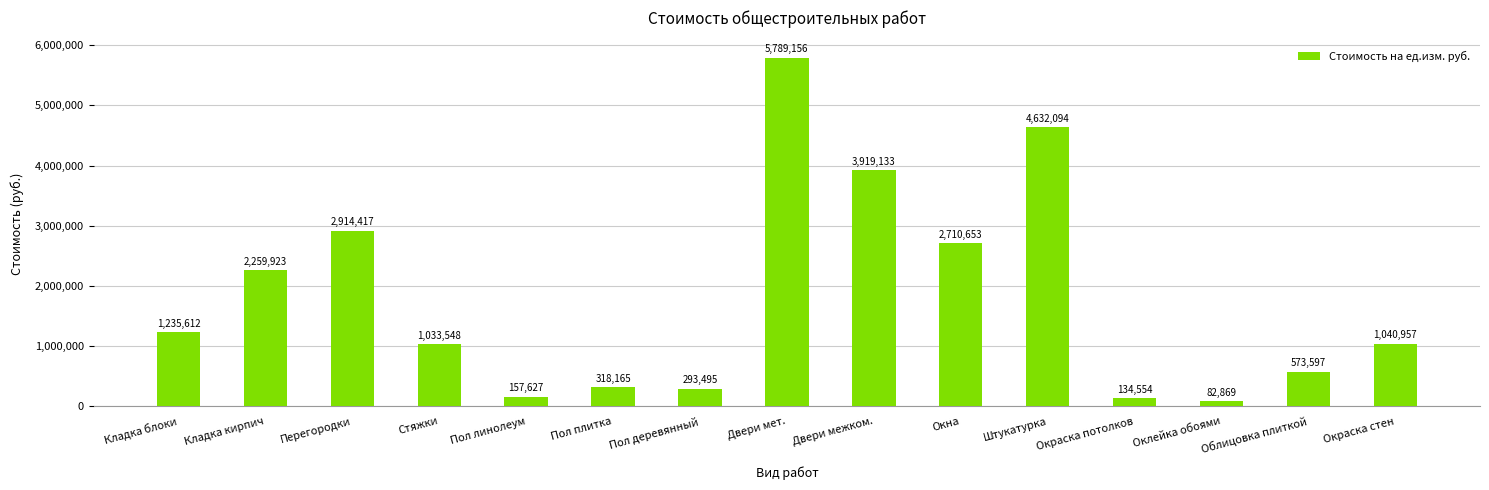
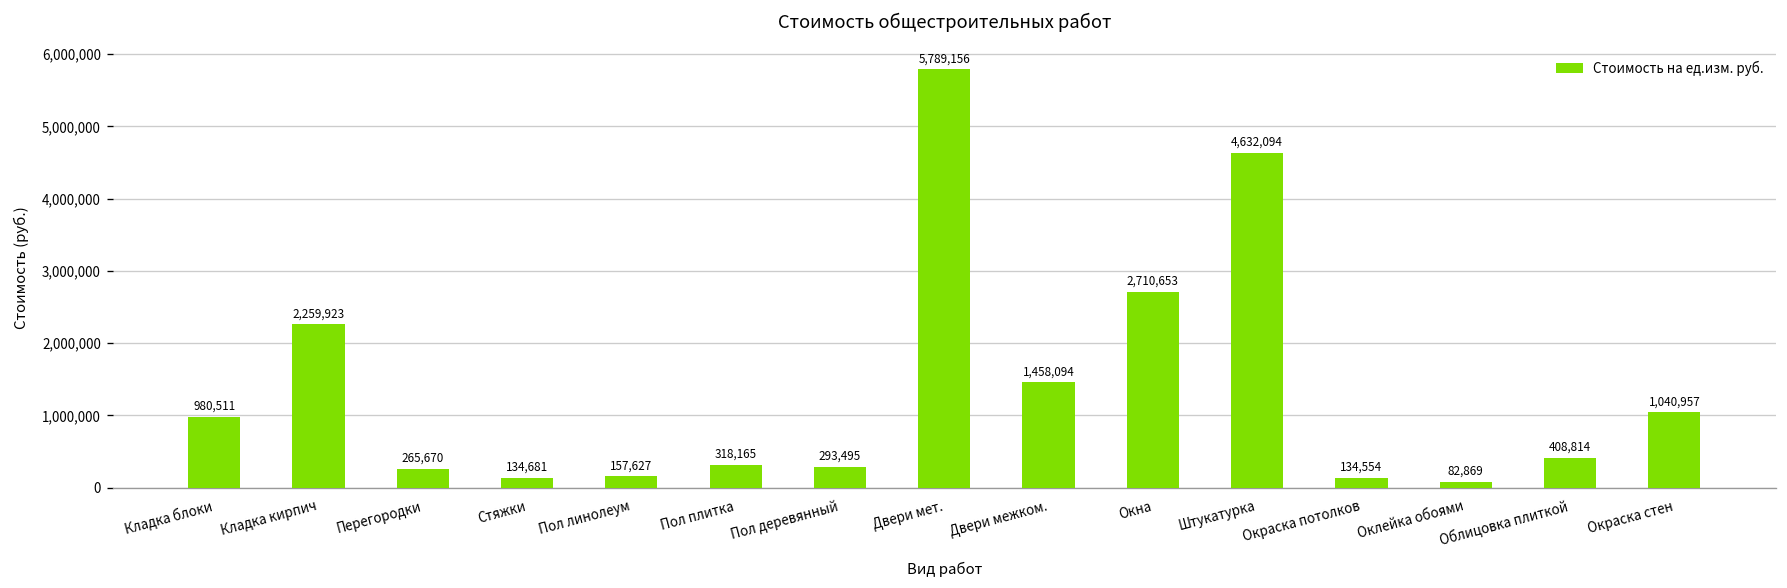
  {
-   "Кладка блоки": "1,235,612",
+   "Кладка блоки": "980,511",
    "Кладка кирпич": "2,259,923",
-   "Перегородки": "2,914,417",
-   "Стяжки": "1,033,548",
+   "Перегородки": "265,670",
+   "Стяжки": "134,681",
    "Пол линолеум": "157,627",
    "Пол плитка": "318,165",
    "Пол деревянный": "293,495",
    "Двери мет.": "5,789,156",
-   "Двери межком.": "3,919,133",
+   "Двери межком.": "1,458,094",
    "Окна": "2,710,653",
    "Штукатурка": "4,632,094",
    "Окраска потолков": "134,554",
    "Оклейка обоями": "82,869",
-   "Облицовка плиткой": "573,597",
+   "Облицовка плиткой": "408,814",
    "Окраска стен": "1,040,957"
  }
